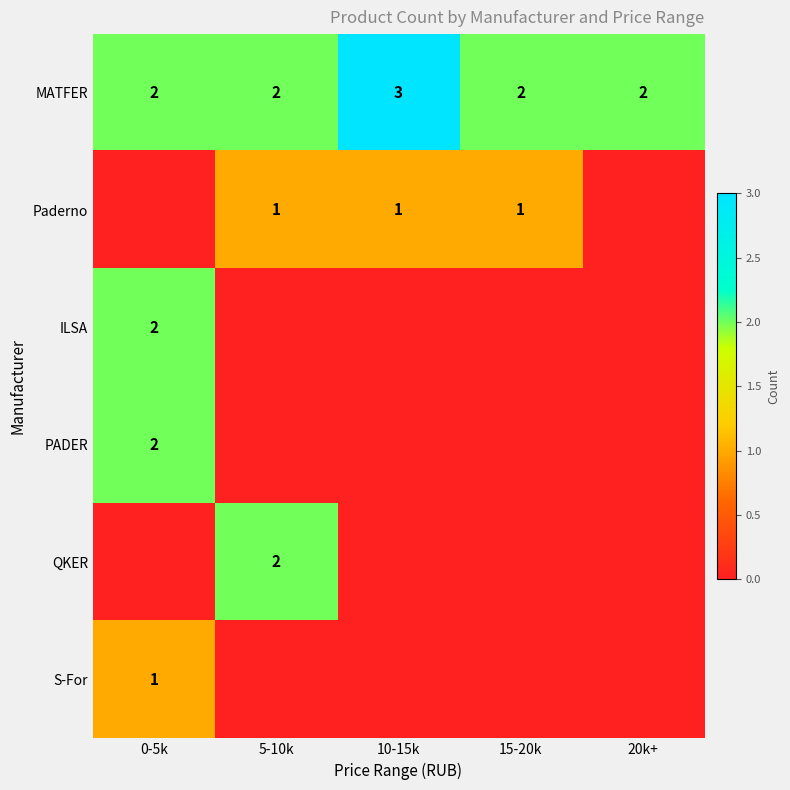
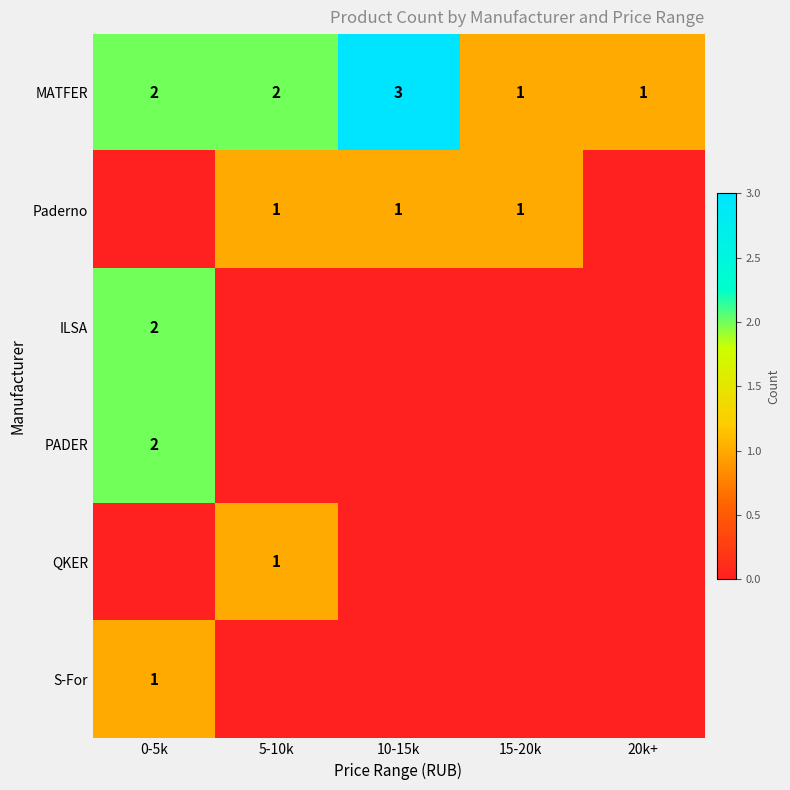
  {
    "MATFER": {
      "0-5k": 2,
      "5-10k": 2,
      "10-15k": 3,
-     "15-20k": 2,
-     "20k+": 2
+     "15-20k": 1,
+     "20k+": 1
    },
    "Paderno": {
      "5-10k": 1,
      "10-15k": 1,
      "15-20k": 1
    },
    "ILSA": {
      "0-5k": 2
    },
    "PADER": {
      "0-5k": 2
    },
    "QKER": {
-     "5-10k": 2
+     "5-10k": 1
    },
    "S-For": {
      "0-5k": 1
    }
  }
